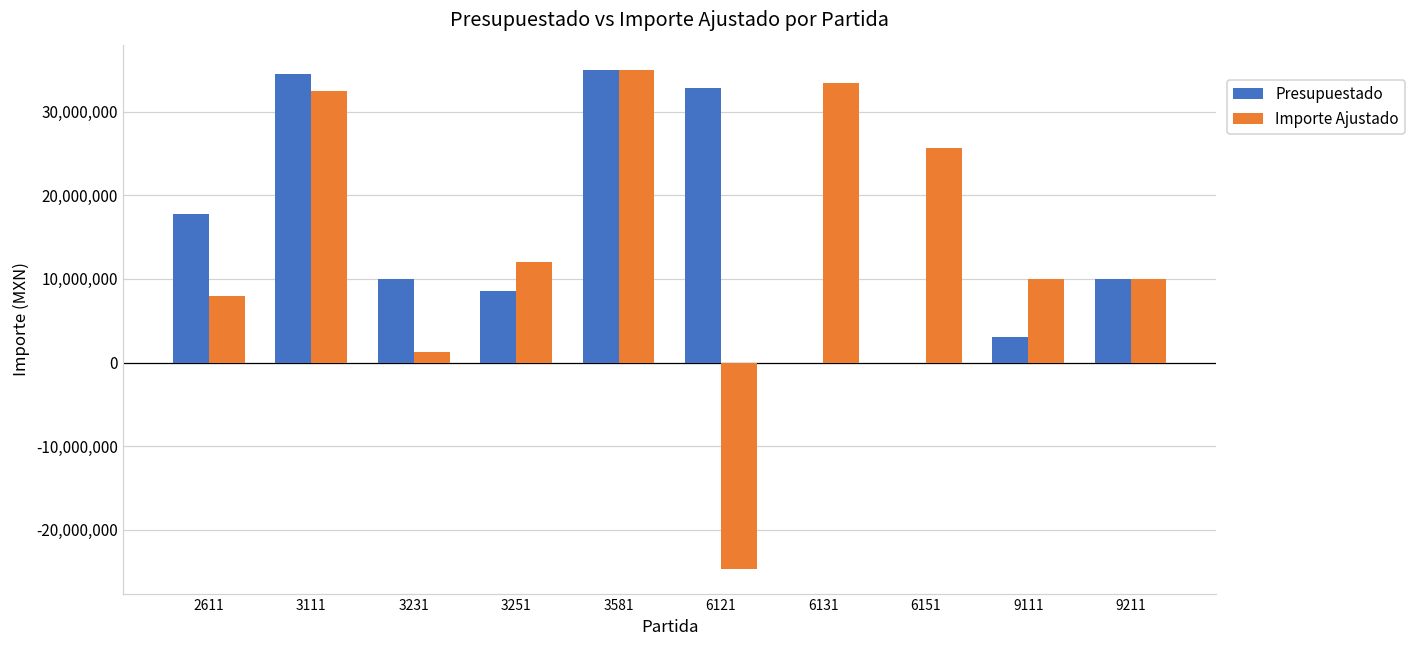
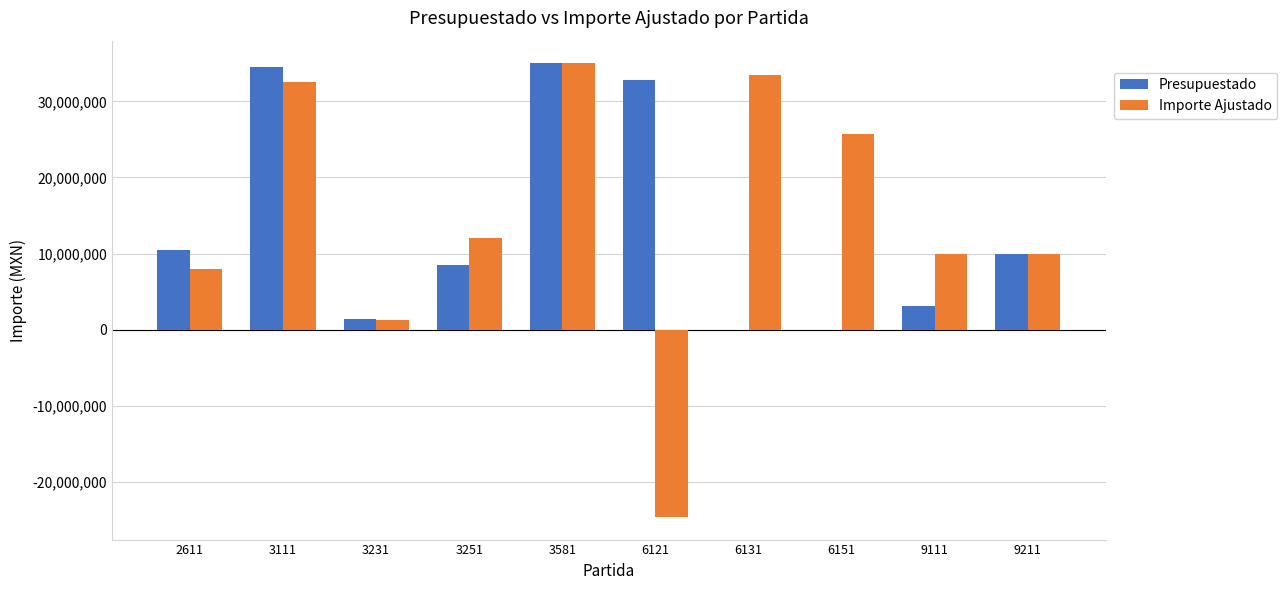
  {
    "Presupuestado": {
-     "2611": "18,000,000",
+     "2611": "10,000,000",
      "3111": "35,000,000",
-     "3231": "10,000,000",
+     "3231": "1,000,000",
      "3251": "9,000,000",
      "3581": "35,000,000",
      "6121": "33,000,000",
      "6131": "0",
      "6151": "0",
      "9111": "3,000,000",
      "9211": "10,000,000"
    },
    "Importe Ajustado": {
      "2611": "8,000,000",
      "3111": "33,000,000",
      "3231": "1,000,000",
      "3251": "12,000,000",
      "3581": "35,000,000",
      "6121": "-25,000,000",
      "6131": "33,000,000",
      "6151": "26,000,000",
      "9111": "10,000,000",
      "9211": "10,000,000"
    }
  }
